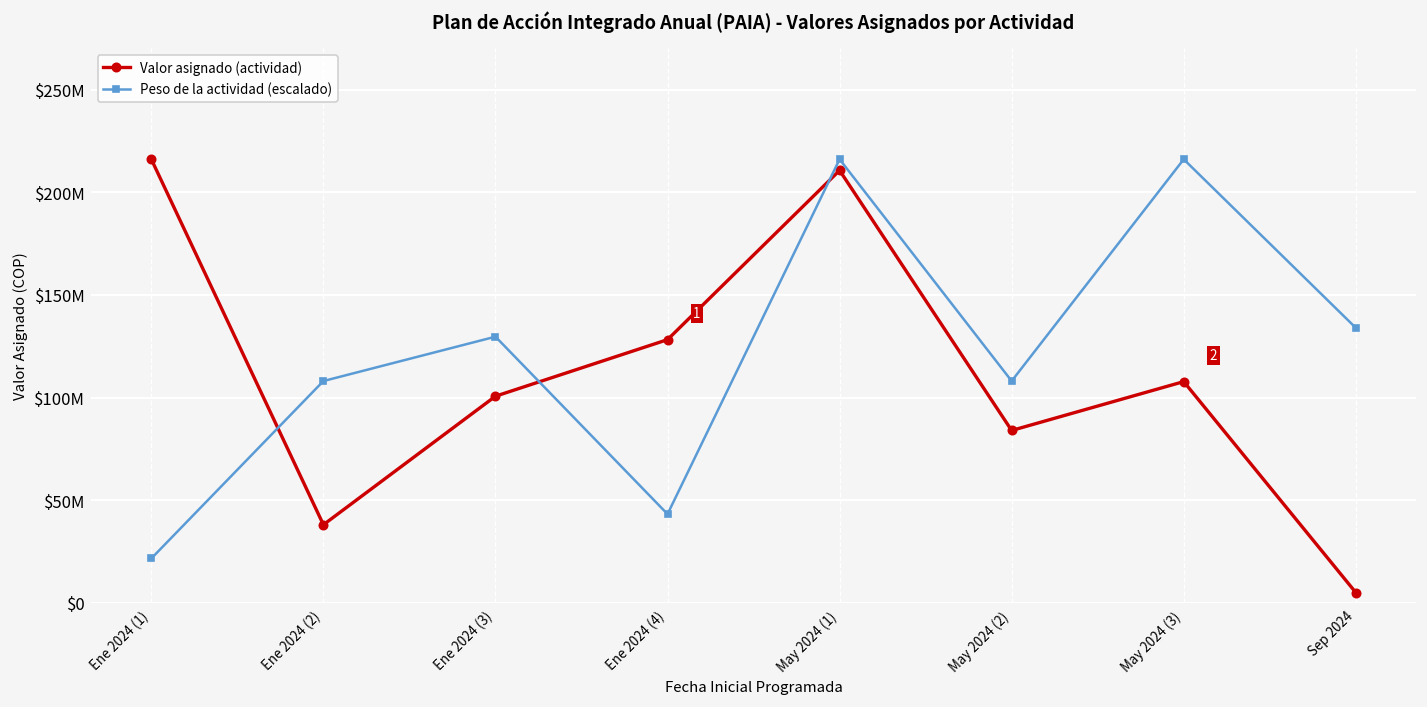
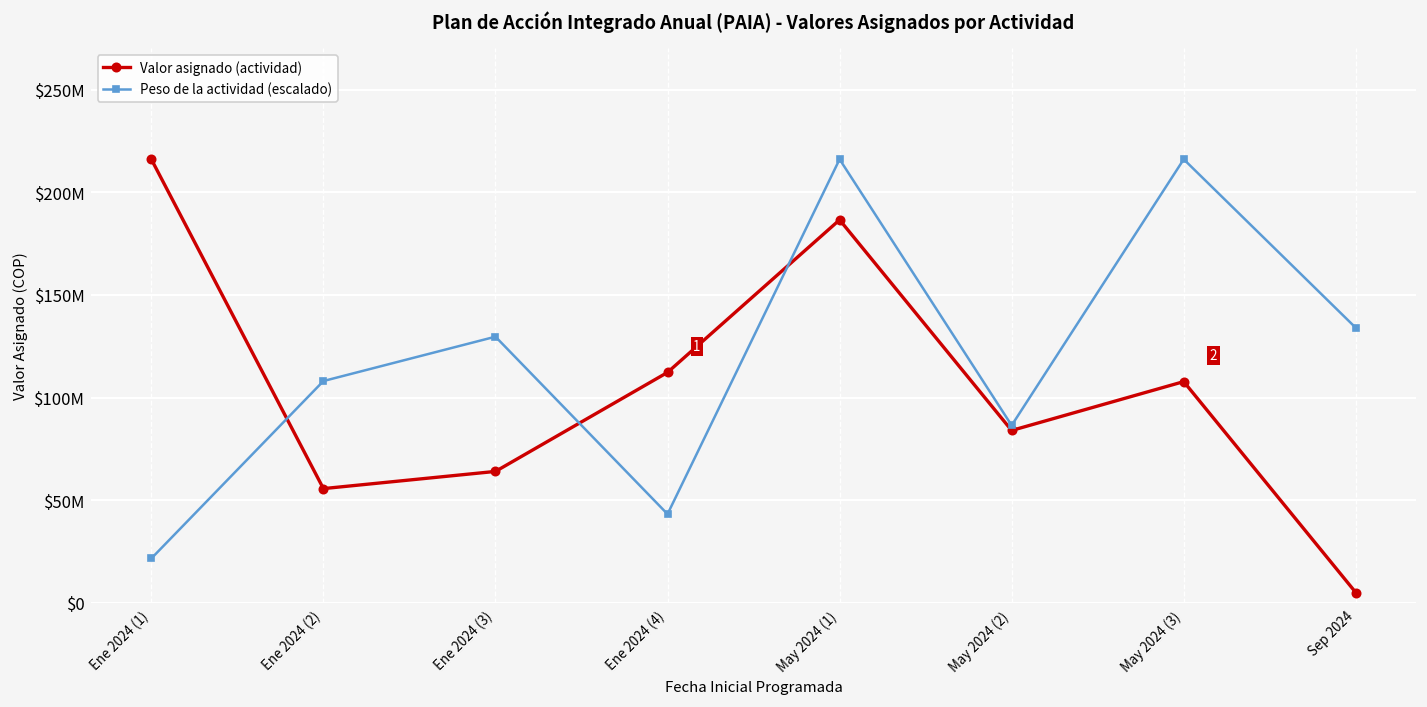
  {
    "Valor asignado (actividad)": {
      "Ene 2024 (1)": "$216000000",
-     "Ene 2024 (2)": "$38000000",
-     "Ene 2024 (3)": "$101000000",
-     "Ene 2024 (4)": "$128000000",
-     "May 2024 (1)": "$211000000",
+     "Ene 2024 (2)": "$56000000",
+     "Ene 2024 (3)": "$64000000",
+     "Ene 2024 (4)": "$112000000",
+     "May 2024 (1)": "$187000000",
      "May 2024 (2)": "$84000000",
      "May 2024 (3)": "$108000000",
      "Sep 2024": "$5000000"
    },
    "Peso de la actividad (escalado)": {
      "Ene 2024 (1)": "$22000000",
      "Ene 2024 (2)": "$108000000",
      "Ene 2024 (3)": "$130000000",
      "Ene 2024 (4)": "$43000000",
      "May 2024 (1)": "$216000000",
-     "May 2024 (2)": "$108000000",
+     "May 2024 (2)": "$86000000",
      "May 2024 (3)": "$216000000",
      "Sep 2024": "$134000000"
    }
  }
